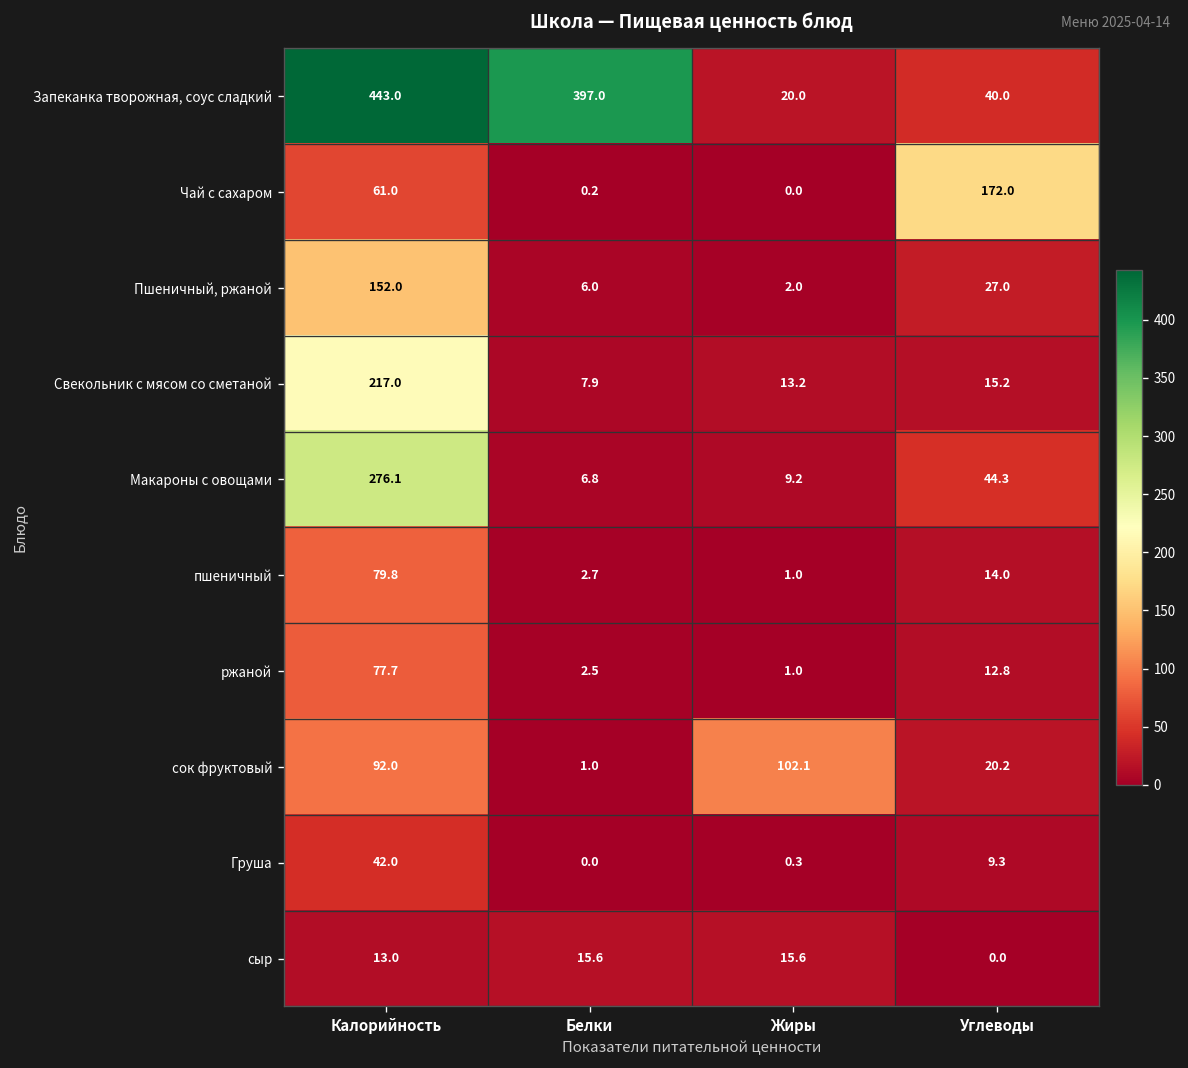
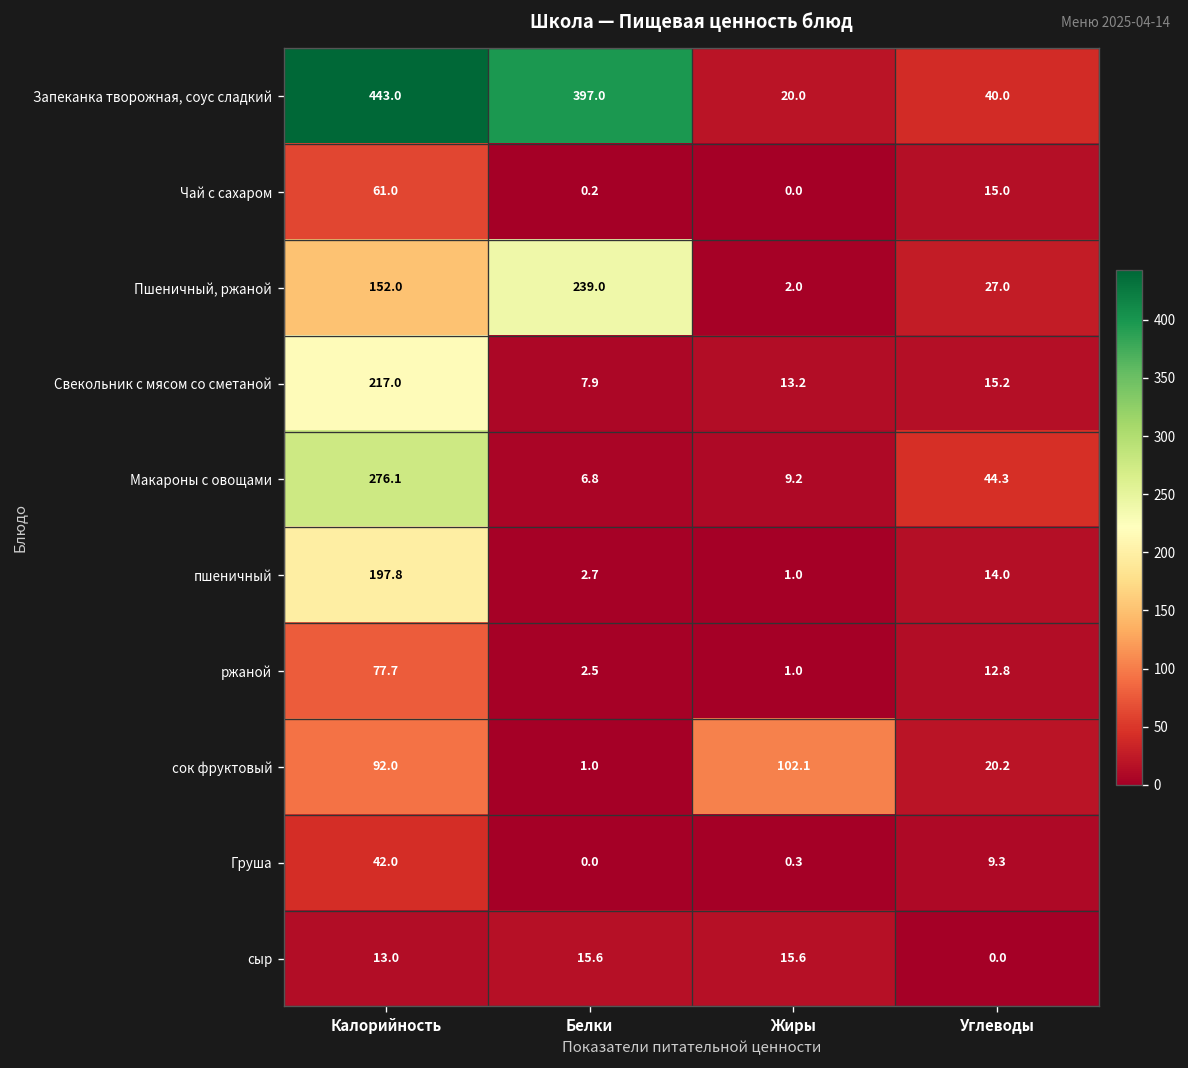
  {
    "Запеканка творожная, соус сладкий": {
      "Калорийность": 443.0,
      "Белки": 397.0,
      "Жиры": 20.0,
      "Углеводы": 40.0
    },
    "Чай с сахаром": {
      "Калорийность": 61.0,
      "Белки": 0.2,
      "Жиры": 0.0,
-     "Углеводы": 172.0
+     "Углеводы": 15.0
    },
    "Пшеничный, ржаной": {
      "Калорийность": 152.0,
-     "Белки": 6.0,
+     "Белки": 239.0,
      "Жиры": 2.0,
      "Углеводы": 27.0
    },
    "Свекольник с мясом со сметаной": {
      "Калорийность": 217.0,
      "Белки": 7.9,
      "Жиры": 13.2,
      "Углеводы": 15.2
    },
    "Макароны с овощами": {
      "Калорийность": 276.1,
      "Белки": 6.8,
      "Жиры": 9.2,
      "Углеводы": 44.3
    },
    "пшеничный": {
-     "Калорийность": 79.8,
+     "Калорийность": 197.8,
      "Белки": 2.7,
      "Жиры": 1.0,
      "Углеводы": 14.0
    },
    "ржаной": {
      "Калорийность": 77.7,
      "Белки": 2.5,
      "Жиры": 1.0,
      "Углеводы": 12.8
    },
    "сок фруктовый": {
      "Калорийность": 92.0,
      "Белки": 1.0,
      "Жиры": 102.1,
      "Углеводы": 20.2
    },
    "Груша": {
      "Калорийность": 42.0,
      "Белки": 0.0,
      "Жиры": 0.3,
      "Углеводы": 9.3
    },
    "сыр": {
      "Калорийность": 13.0,
      "Белки": 15.6,
      "Жиры": 15.6,
      "Углеводы": 0.0
    }
  }
